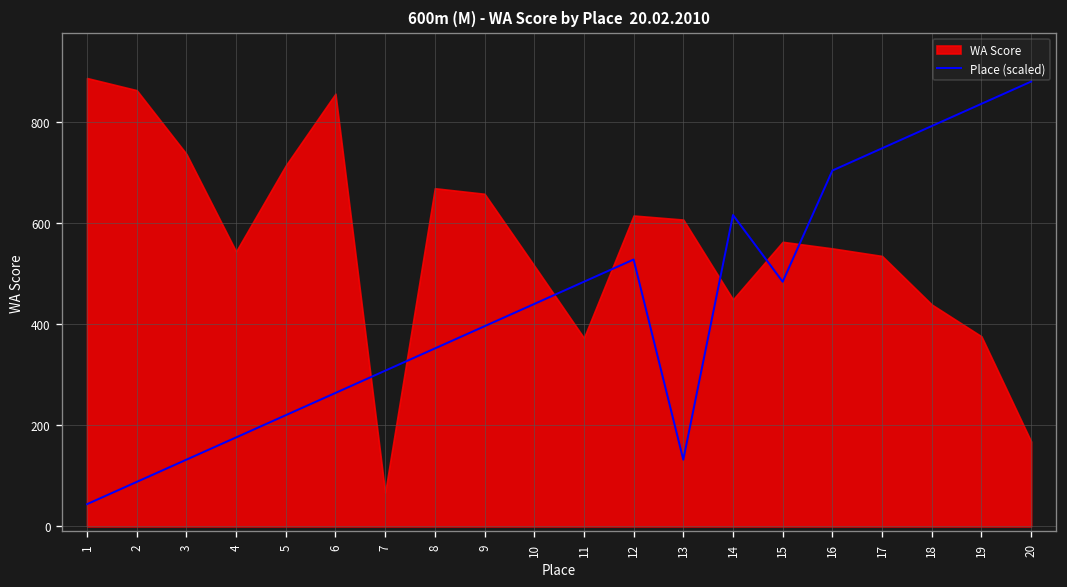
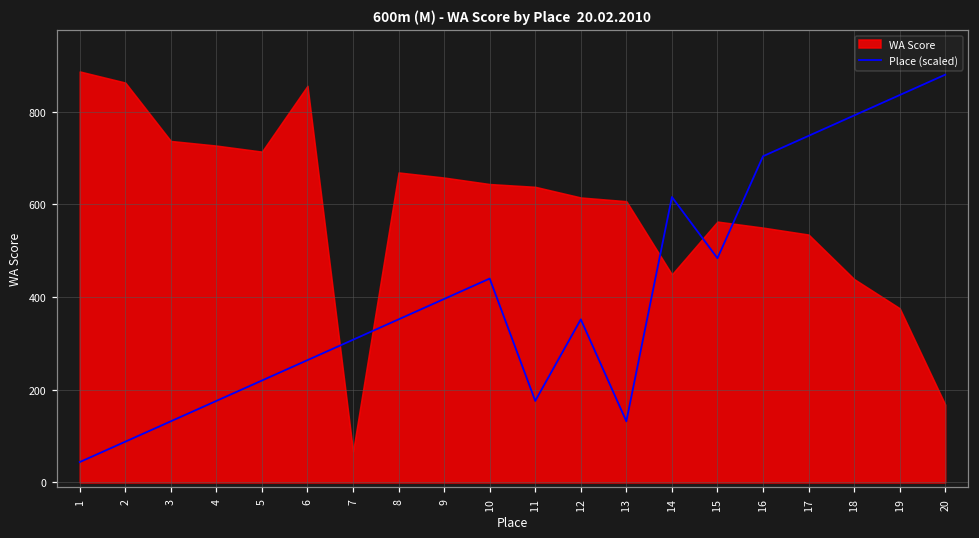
  {
    "Place (scaled)": {
      "1": 40,
      "2": 90,
      "3": 130,
      "4": 180,
      "5": 220,
      "6": 260,
      "7": 310,
      "8": 350,
      "9": 400,
      "10": 440,
-     "11": 480,
-     "12": 530,
+     "11": 180,
+     "12": 350,
      "13": 130,
      "14": 620,
      "15": 480,
      "16": 700,
      "17": 750,
      "18": 790,
      "19": 840,
      "20": 880
    },
    "WA Score": {
      "1": 890,
      "2": 860,
      "3": 740,
-     "4": 540,
+     "4": 730,
      "5": 710,
      "6": 860,
      "7": 70,
      "8": 670,
      "9": 660,
-     "10": 520,
-     "11": 370,
+     "10": 640,
+     "11": 640,
      "12": 620,
      "13": 610,
      "14": 450,
      "15": 560,
      "16": 550,
      "17": 540,
      "18": 440,
      "19": 380,
      "20": 170
    }
  }
